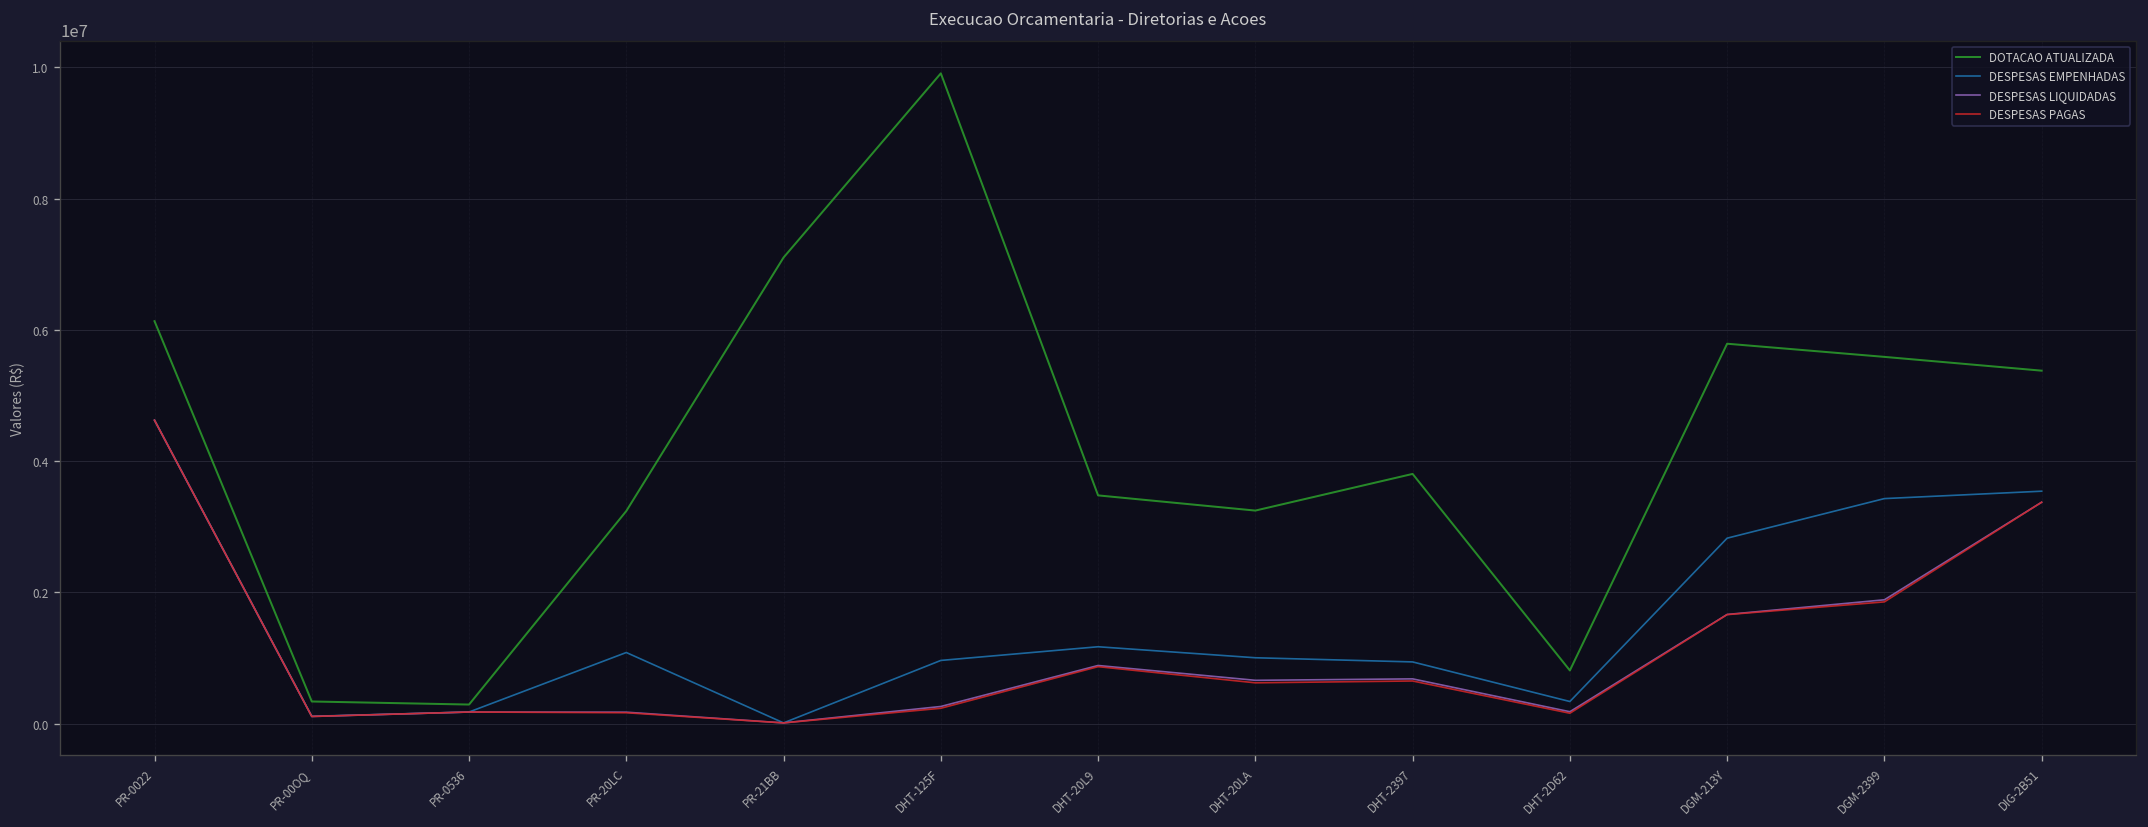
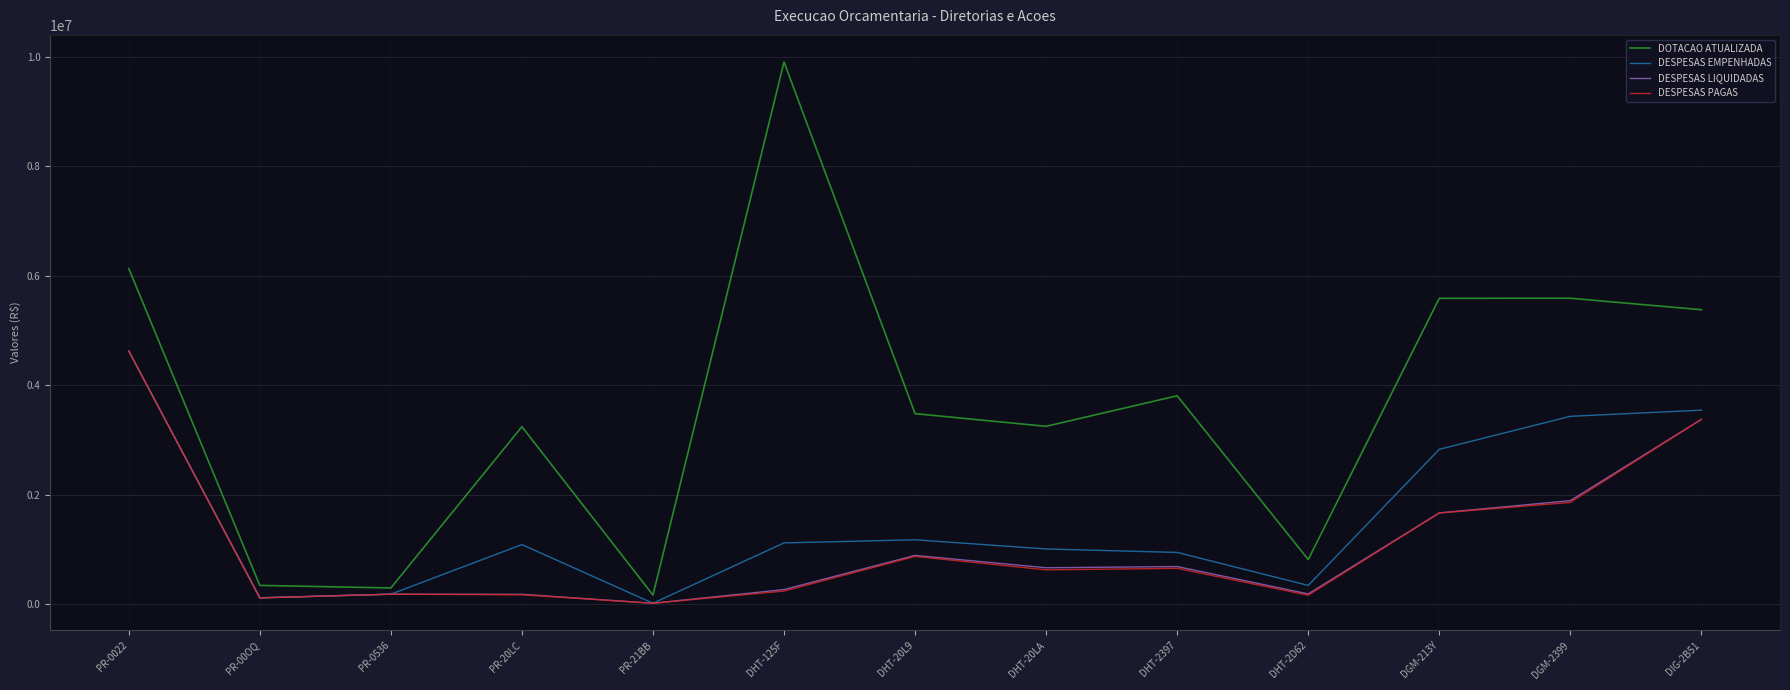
  {
    "DOTACAO ATUALIZADA": {
      "PR-0022": 6100000,
      "PR-00OQ": 300000,
      "PR-0536": 300000,
      "PR-20LC": 3200000,
-     "PR-21BB": 7100000,
+     "PR-21BB": 200000,
      "DHT-125F": 9900000,
      "DHT-20L9": 3500000,
      "DHT-20LA": 3200000,
      "DHT-2397": 3800000,
      "DHT-2D62": 800000,
-     "DGM-213Y": 5800000,
+     "DGM-213Y": 5600000,
      "DGM-2399": 5600000,
      "DIG-2B51": 5400000
    },
    "DESPESAS EMPENHADAS": {
      "PR-20LC": 1100000,
-     "DHT-125F": 1000000,
+     "DHT-125F": 1100000,
      "DHT-20L9": 1200000,
      "DHT-20LA": 1000000,
      "DHT-2397": 900000,
      "DHT-2D62": 300000,
      "DGM-213Y": 2800000,
      "DGM-2399": 3400000,
      "DIG-2B51": 3500000
    }
  }
